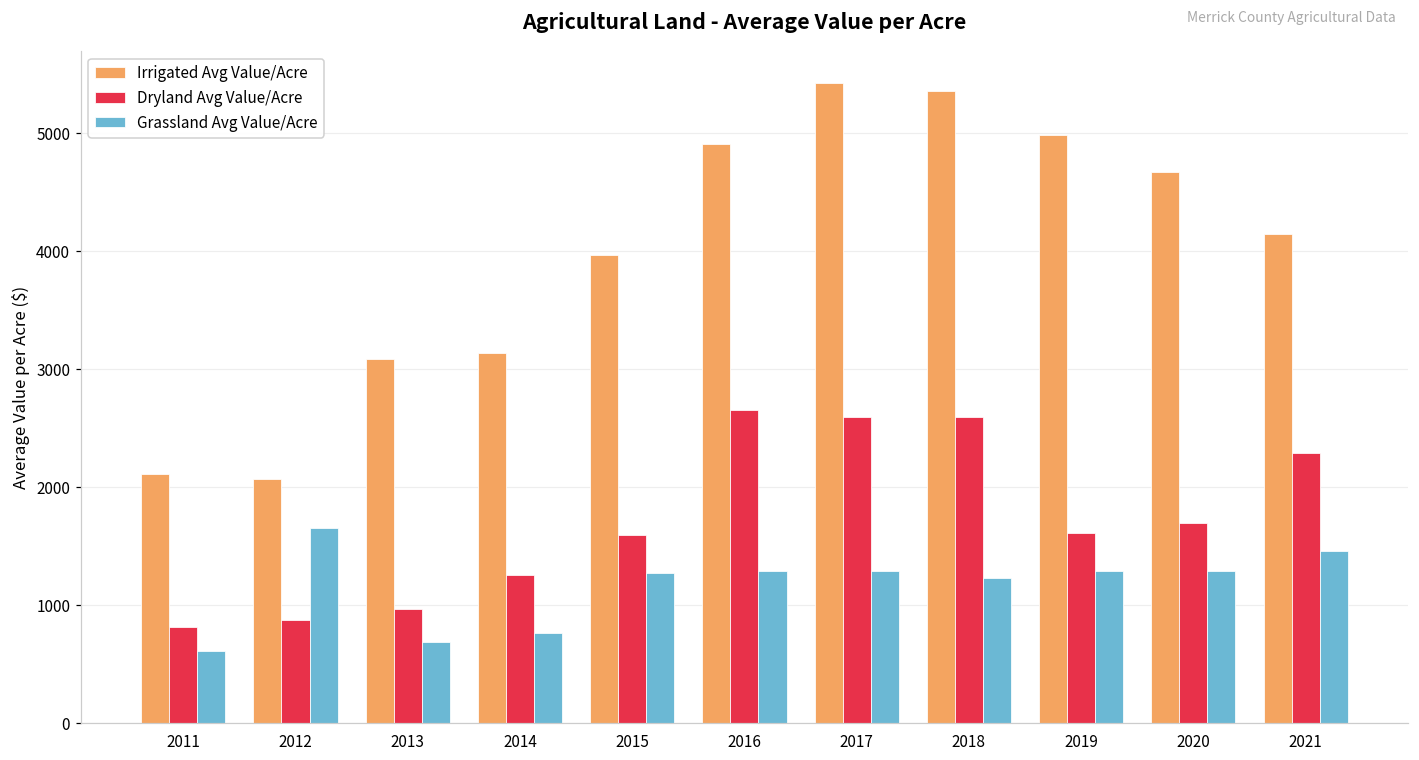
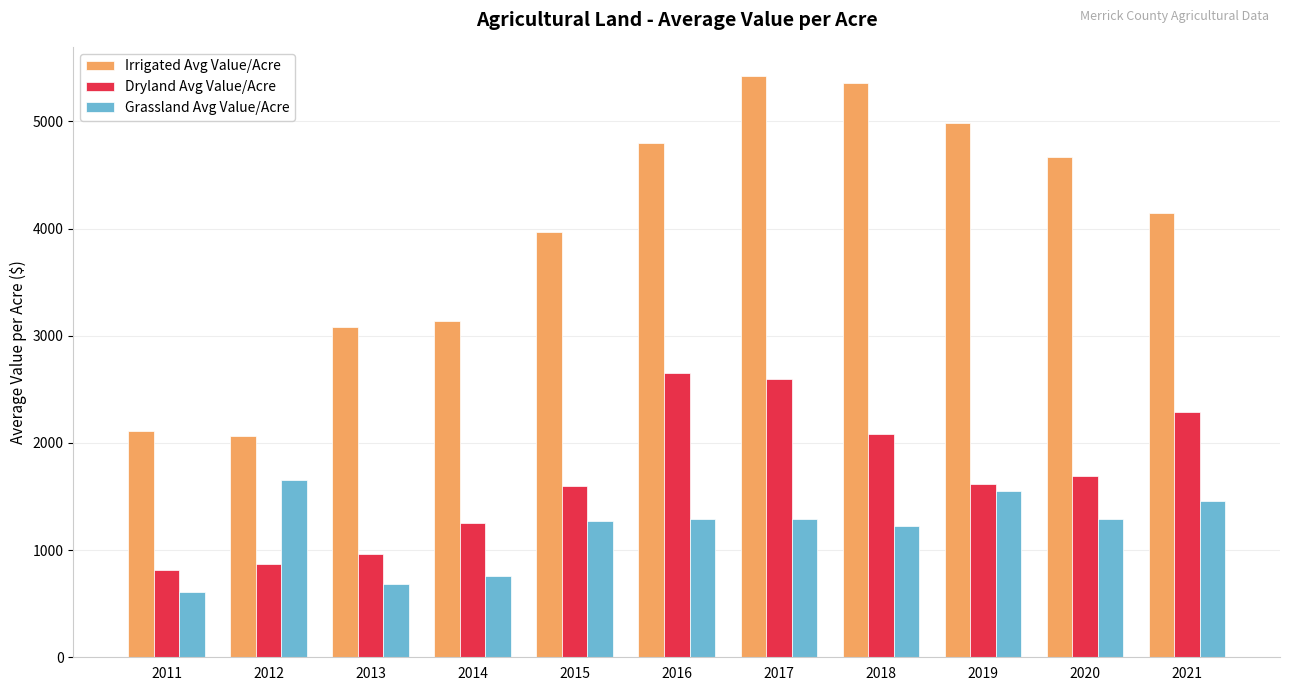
  {
    "Irrigated Avg Value/Acre": {
      "2011": 2110,
      "2012": 2070,
      "2013": 3090,
      "2014": 3130,
      "2015": 3970,
-     "2016": 4910,
+     "2016": 4800,
      "2017": 5420,
      "2018": 5360,
      "2019": 4980,
      "2020": 4670,
      "2021": 4150
    },
    "Dryland Avg Value/Acre": {
      "2011": 810,
      "2012": 870,
      "2013": 970,
      "2014": 1260,
      "2015": 1600,
      "2016": 2650,
      "2017": 2590,
-     "2018": 2590,
+     "2018": 2080,
      "2019": 1610,
      "2020": 1690,
      "2021": 2290
    },
    "Grassland Avg Value/Acre": {
      "2011": 610,
      "2012": 1650,
      "2013": 690,
      "2014": 760,
      "2015": 1270,
      "2016": 1290,
      "2017": 1290,
      "2018": 1230,
-     "2019": 1290,
+     "2019": 1550,
      "2020": 1290,
      "2021": 1460
    }
  }
